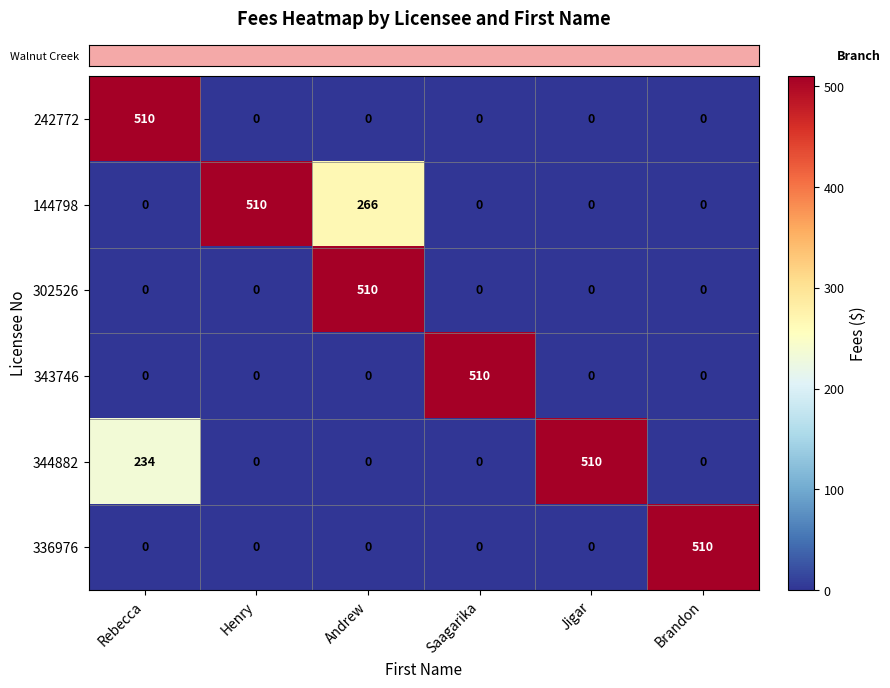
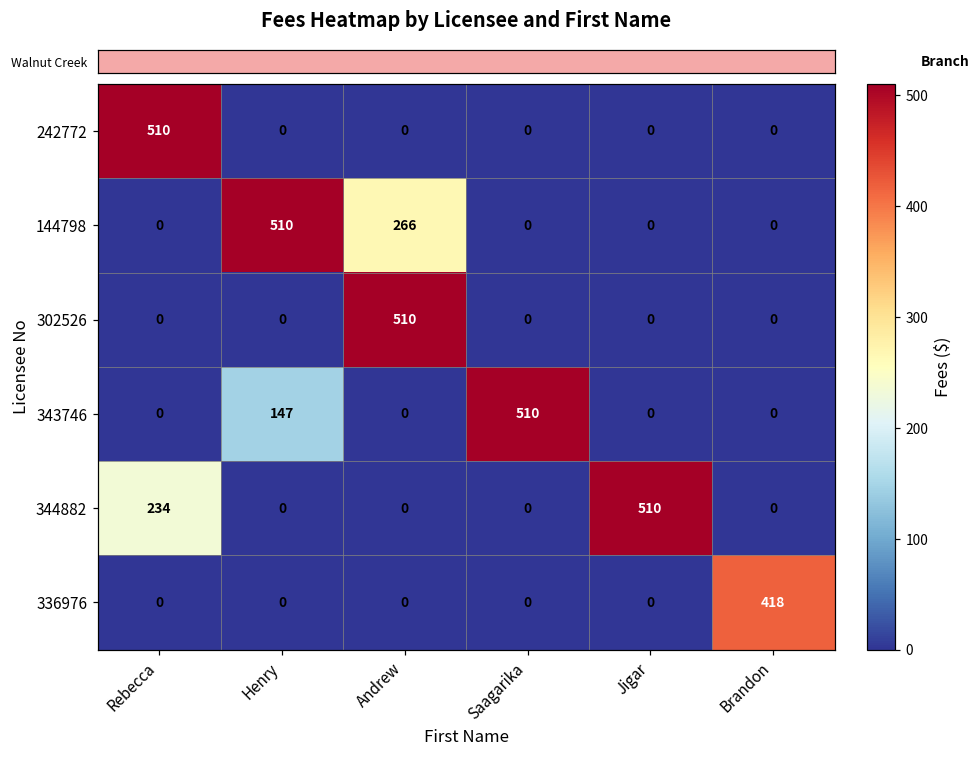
  {
    "242772": {
      "Rebecca": 510,
      "Henry": 0,
      "Andrew": 0,
      "Saagarika": 0,
      "Jigar": 0,
      "Brandon": 0
    },
    "144798": {
      "Rebecca": 0,
      "Henry": 510,
      "Andrew": 266,
      "Saagarika": 0,
      "Jigar": 0,
      "Brandon": 0
    },
    "302526": {
      "Rebecca": 0,
      "Henry": 0,
      "Andrew": 510,
      "Saagarika": 0,
      "Jigar": 0,
      "Brandon": 0
    },
    "343746": {
      "Rebecca": 0,
-     "Henry": 0,
+     "Henry": 147,
      "Andrew": 0,
      "Saagarika": 510,
      "Jigar": 0,
      "Brandon": 0
    },
    "344882": {
      "Rebecca": 234,
      "Henry": 0,
      "Andrew": 0,
      "Saagarika": 0,
      "Jigar": 510,
      "Brandon": 0
    },
    "336976": {
      "Rebecca": 0,
      "Henry": 0,
      "Andrew": 0,
      "Saagarika": 0,
      "Jigar": 0,
-     "Brandon": 510
+     "Brandon": 418
    }
  }
